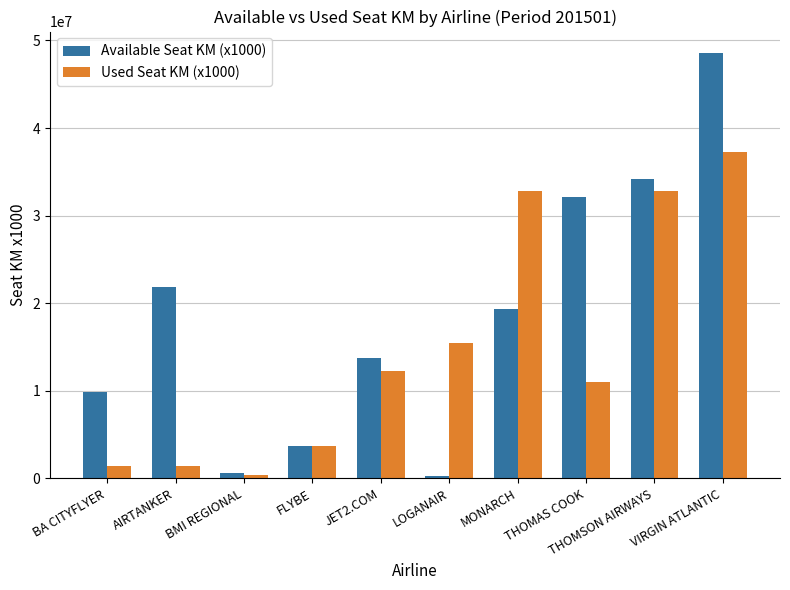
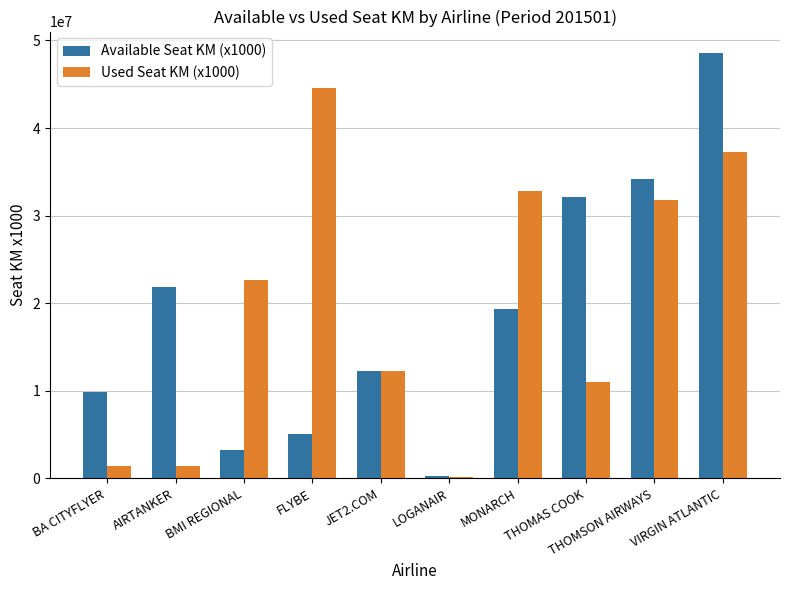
  {
    "Available Seat KM (x1000)": {
      "BA CITYFLYER": 10000000,
      "AIRTANKER": 22000000,
-     "BMI REGIONAL": 1000000,
-     "FLYBE": 4000000,
-     "JET2.COM": 14000000,
+     "BMI REGIONAL": 3000000,
+     "FLYBE": 5000000,
+     "JET2.COM": 12000000,
      "LOGANAIR": 0,
      "MONARCH": 19000000,
      "THOMAS COOK": 32000000,
      "THOMSON AIRWAYS": 34000000,
      "VIRGIN ATLANTIC": 49000000
    },
    "Used Seat KM (x1000)": {
      "BA CITYFLYER": 1000000,
      "AIRTANKER": 1000000,
-     "BMI REGIONAL": 0,
-     "FLYBE": 4000000,
+     "BMI REGIONAL": 23000000,
+     "FLYBE": 45000000,
      "JET2.COM": 12000000,
-     "LOGANAIR": 15000000,
+     "LOGANAIR": 0,
      "MONARCH": 33000000,
      "THOMAS COOK": 11000000,
-     "THOMSON AIRWAYS": 33000000,
+     "THOMSON AIRWAYS": 32000000,
      "VIRGIN ATLANTIC": 37000000
    }
  }
